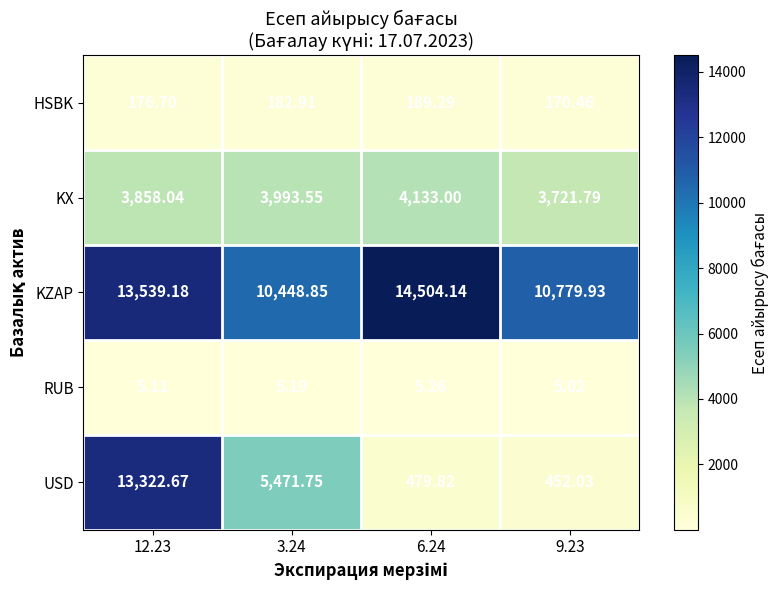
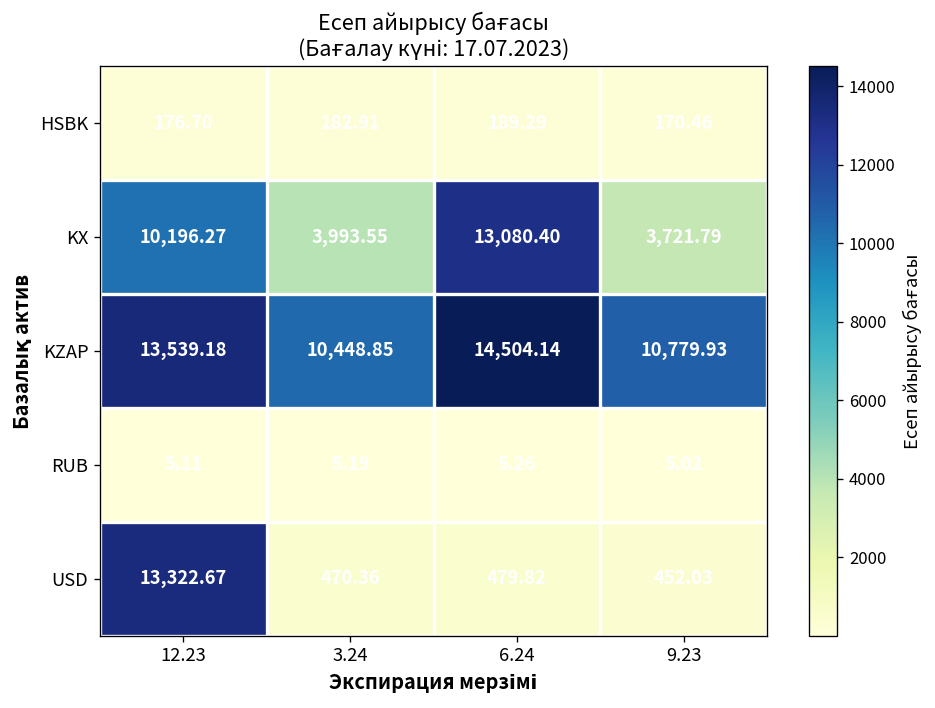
  {
    "KX": {
-     "12.23": "3,858.04",
+     "12.23": "10,196.27",
      "3.24": "3,993.55",
-     "6.24": "4,133.00",
+     "6.24": "13,080.40",
      "9.23": "3,721.79"
    },
    "KZAP": {
      "12.23": "13,539.18",
      "3.24": "10,448.85",
      "6.24": "14,504.14",
      "9.23": "10,779.93"
    },
    "USD": {
      "12.23": "13,322.67",
-     "3.24": "5,471.75",
+     "3.24": "470.36",
      "6.24": "479.82"
    }
  }
